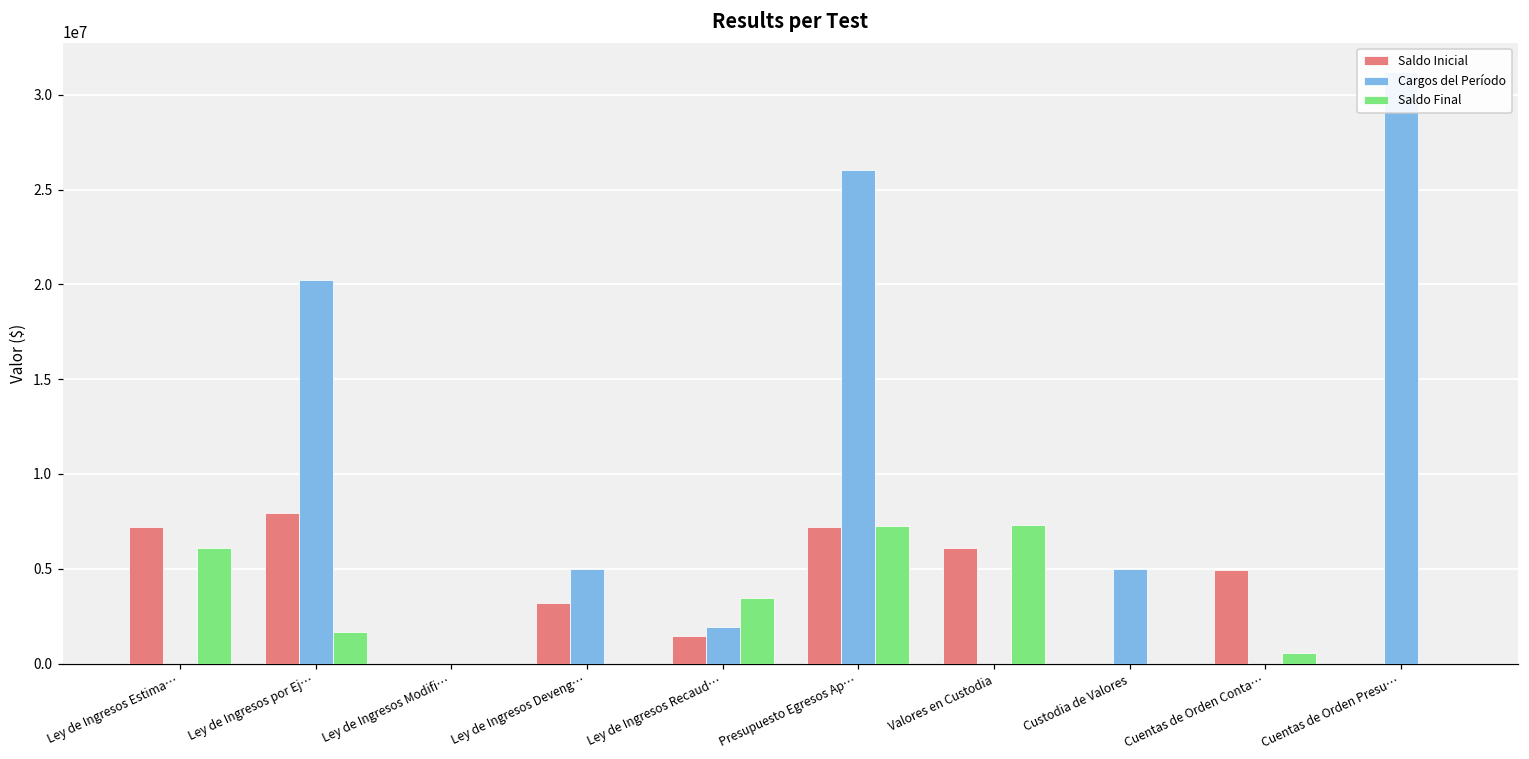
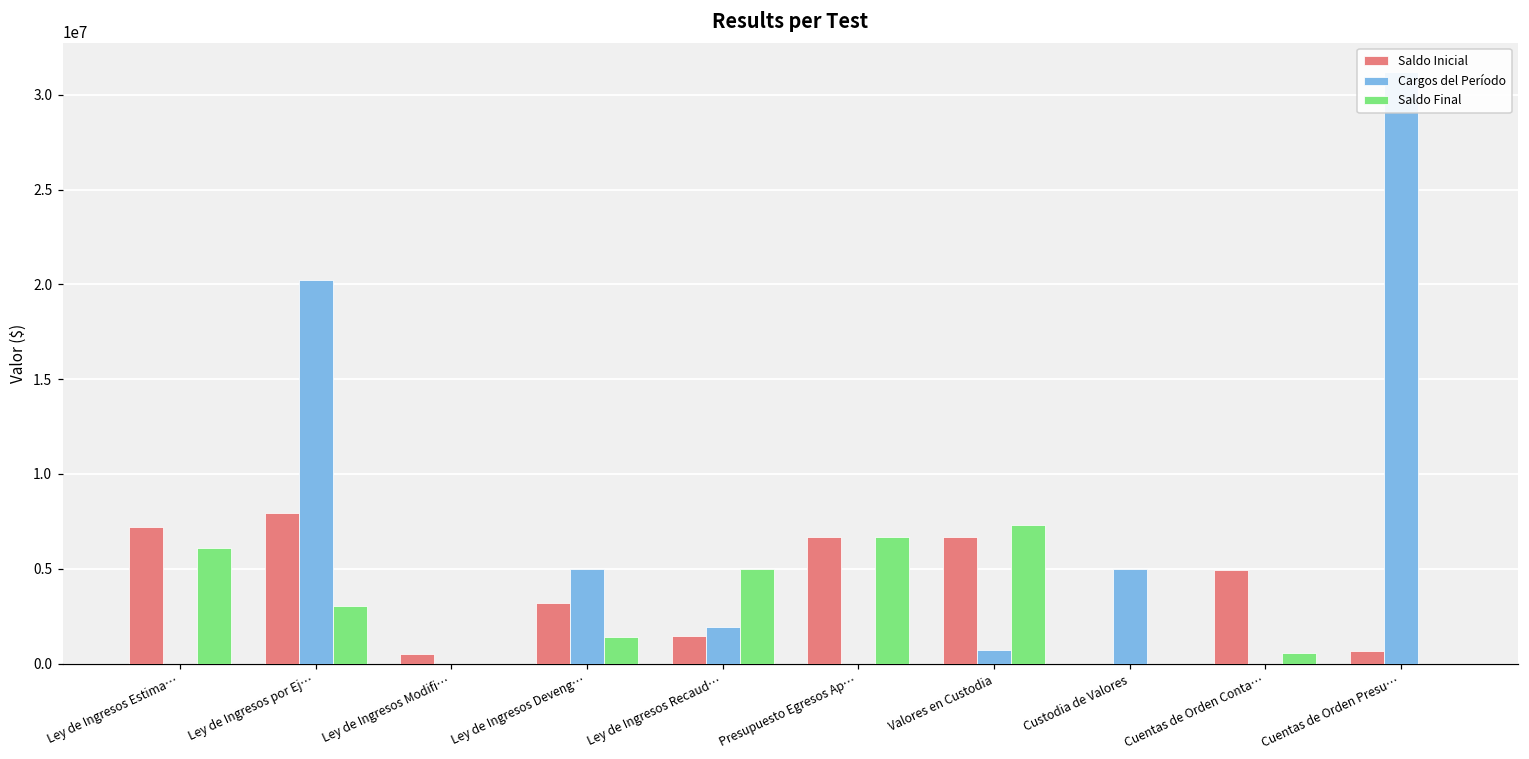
  {
    "Saldo Inicial": {
      "Ley de Ingresos Estima…": 7200000,
      "Ley de Ingresos por Ej…": 7900000,
-     "Ley de Ingresos Modifi…": 0,
+     "Ley de Ingresos Modifi…": 500000,
      "Ley de Ingresos Deveng…": 3200000,
      "Ley de Ingresos Recaud…": 1500000,
-     "Presupuesto Egresos Ap…": 7200000,
-     "Valores en Custodia": 6100000,
+     "Presupuesto Egresos Ap…": 6700000,
+     "Valores en Custodia": 6700000,
      "Custodia de Valores": 0,
      "Cuentas de Orden Conta…": 4900000,
-     "Cuentas de Orden Presu…": 0
+     "Cuentas de Orden Presu…": 700000
    },
    "Cargos del Período": {
      "Ley de Ingresos Estima…": 0,
      "Ley de Ingresos por Ej…": 20200000,
      "Ley de Ingresos Modifi…": 0,
      "Ley de Ingresos Deveng…": 5000000,
      "Ley de Ingresos Recaud…": 1900000,
-     "Presupuesto Egresos Ap…": 26100000,
-     "Valores en Custodia": 0,
+     "Presupuesto Egresos Ap…": 0,
+     "Valores en Custodia": 700000,
      "Custodia de Valores": 5000000,
      "Cuentas de Orden Conta…": 0
    },
    "Saldo Final": {
      "Ley de Ingresos Estima…": 6100000,
-     "Ley de Ingresos por Ej…": 1700000,
+     "Ley de Ingresos por Ej…": 3000000,
      "Ley de Ingresos Modifi…": 0,
-     "Ley de Ingresos Deveng…": 0,
-     "Ley de Ingresos Recaud…": 3400000,
-     "Presupuesto Egresos Ap…": 7300000,
+     "Ley de Ingresos Deveng…": 1400000,
+     "Ley de Ingresos Recaud…": 5000000,
+     "Presupuesto Egresos Ap…": 6700000,
      "Valores en Custodia": 7300000,
      "Custodia de Valores": 0,
      "Cuentas de Orden Conta…": 500000,
      "Cuentas de Orden Presu…": 0
    }
  }
